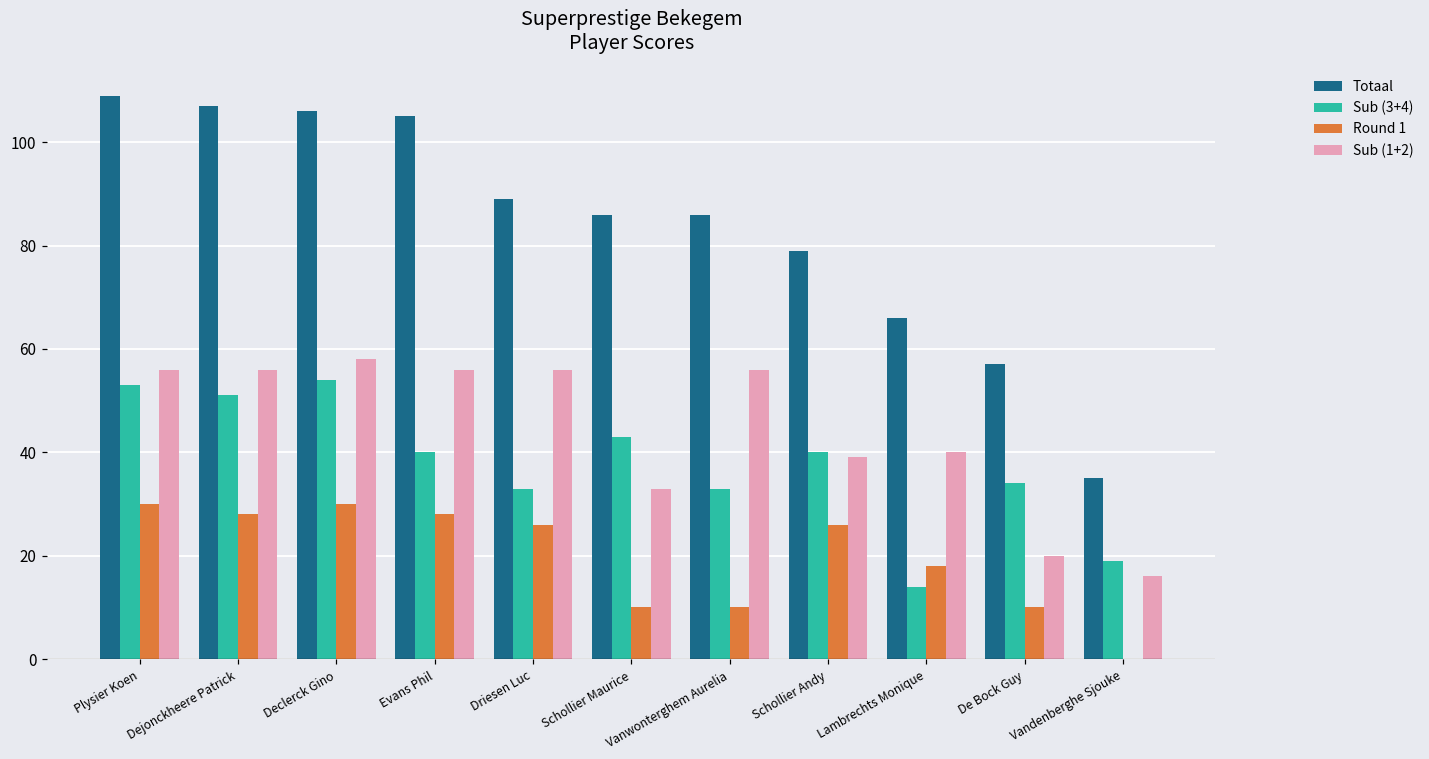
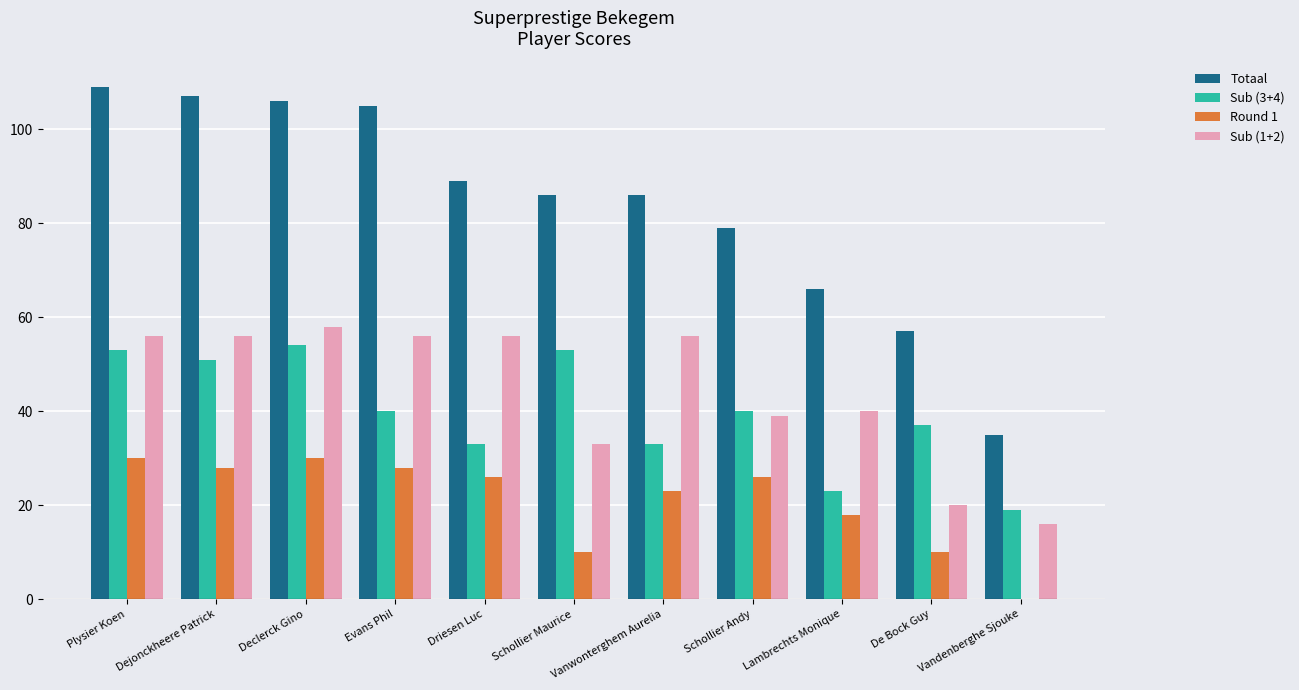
  {
    "Totaal": {
      "Plysier Koen": 109,
      "Dejonckheere Patrick": 107,
      "Declerck Gino": 106,
      "Evans Phil": 105,
      "Driesen Luc": 89,
      "Schollier Maurice": 86,
      "Vanwonterghem Aurelia": 86,
      "Schollier Andy": 79,
      "Lambrechts Monique": 66,
      "De Bock Guy": 57,
      "Vandenberghe Sjouke": 35
    },
    "Sub (3+4)": {
      "Plysier Koen": 53,
      "Dejonckheere Patrick": 51,
      "Declerck Gino": 54,
      "Evans Phil": 40,
      "Driesen Luc": 33,
-     "Schollier Maurice": 43,
+     "Schollier Maurice": 53,
      "Vanwonterghem Aurelia": 33,
      "Schollier Andy": 40,
-     "Lambrechts Monique": 14,
-     "De Bock Guy": 34,
+     "Lambrechts Monique": 23,
+     "De Bock Guy": 37,
      "Vandenberghe Sjouke": 19
    },
    "Round 1": {
      "Plysier Koen": 30,
      "Dejonckheere Patrick": 28,
      "Declerck Gino": 30,
      "Evans Phil": 28,
      "Driesen Luc": 26,
      "Schollier Maurice": 10,
-     "Vanwonterghem Aurelia": 10,
+     "Vanwonterghem Aurelia": 23,
      "Schollier Andy": 26,
      "Lambrechts Monique": 18,
      "De Bock Guy": 10,
      "Vandenberghe Sjouke": 0
    },
    "Sub (1+2)": {
      "Plysier Koen": 56,
      "Dejonckheere Patrick": 56,
      "Declerck Gino": 58,
      "Evans Phil": 56,
      "Driesen Luc": 56,
      "Schollier Maurice": 33,
      "Vanwonterghem Aurelia": 56,
      "Schollier Andy": 39,
      "Lambrechts Monique": 40,
      "De Bock Guy": 20,
      "Vandenberghe Sjouke": 16
    }
  }
